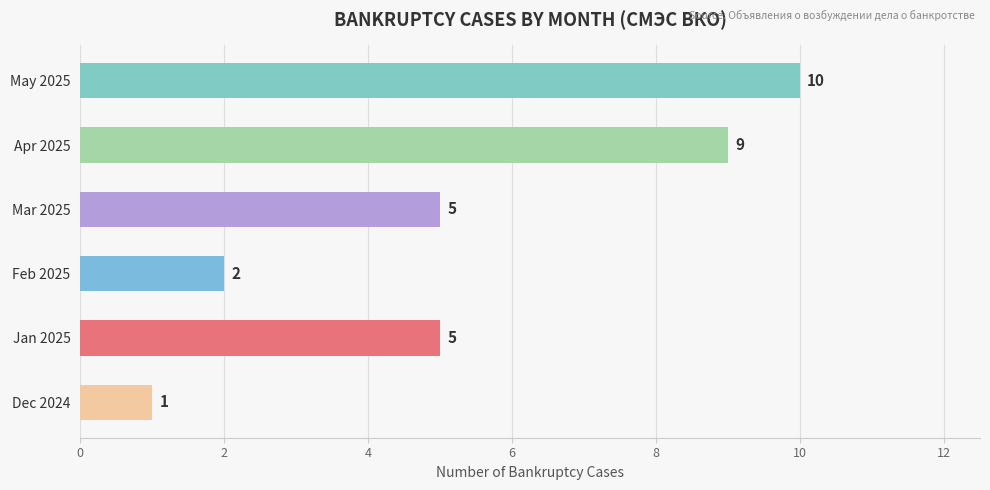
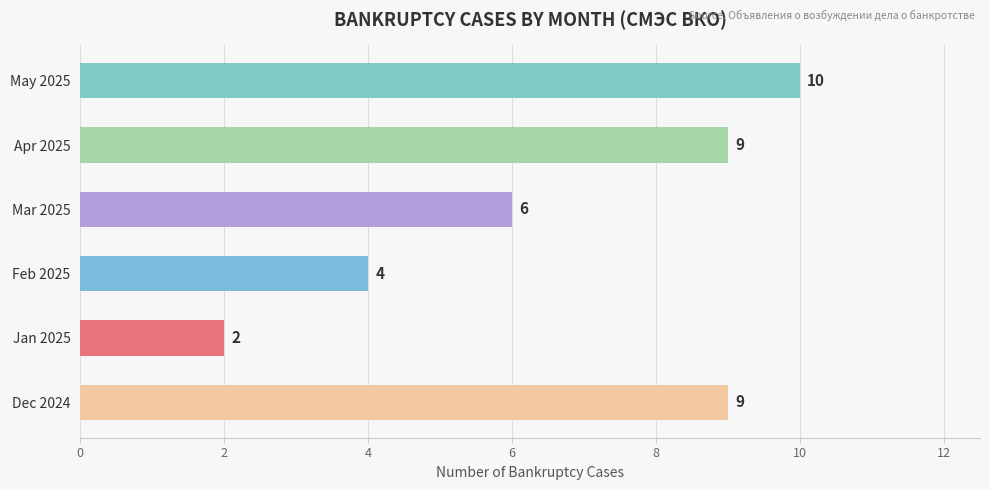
  {
    "May 2025": 10,
    "Apr 2025": 9,
-   "Mar 2025": 5,
-   "Feb 2025": 2,
-   "Jan 2025": 5,
-   "Dec 2024": 1
+   "Mar 2025": 6,
+   "Feb 2025": 4,
+   "Jan 2025": 2,
+   "Dec 2024": 9
  }
